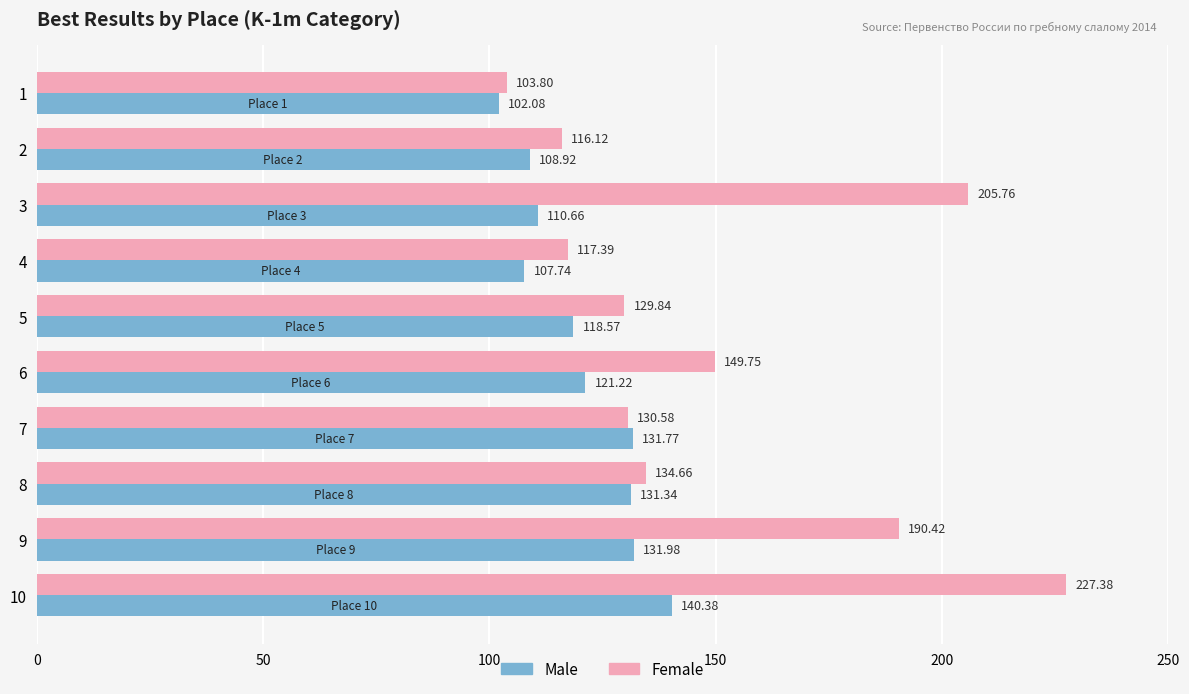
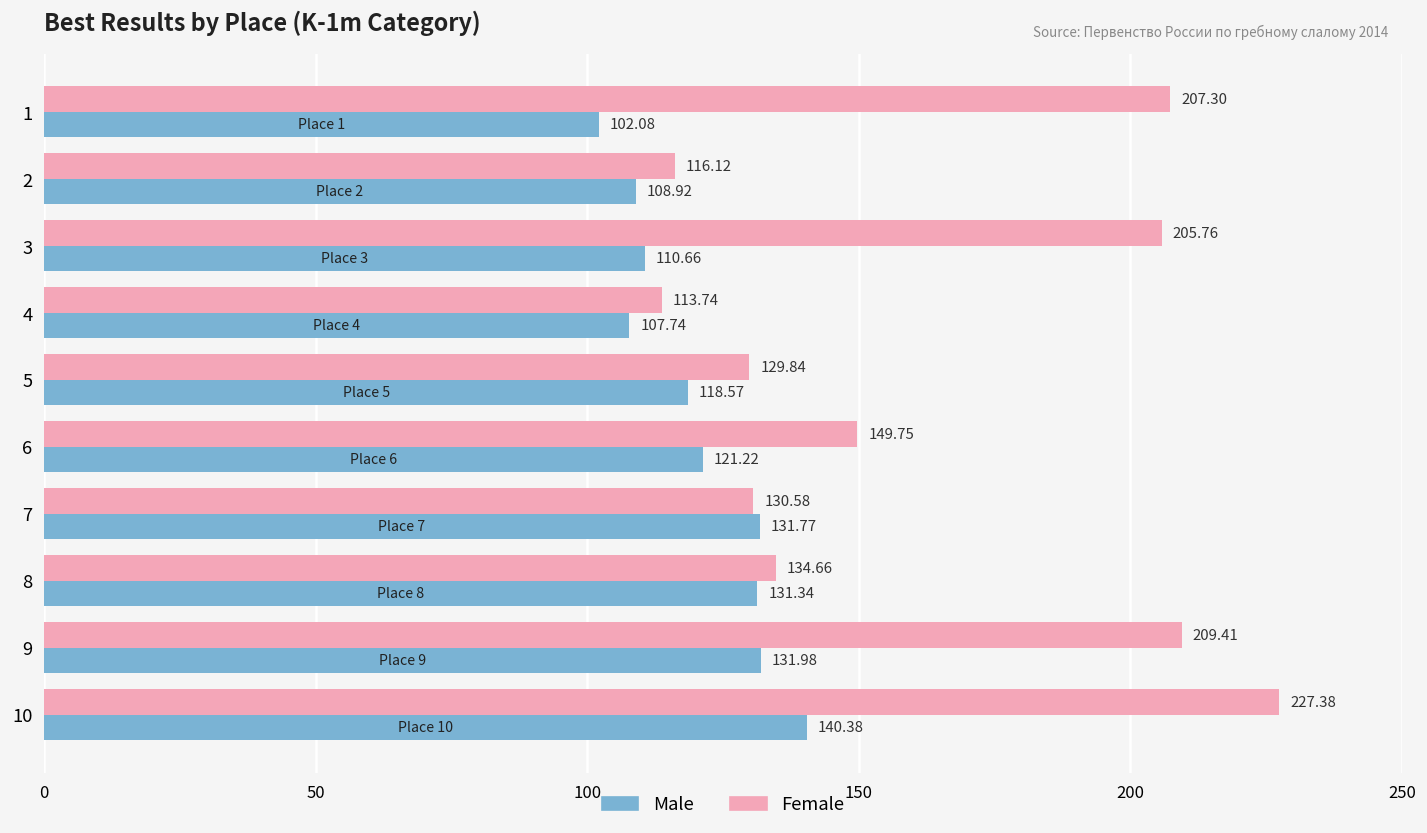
  {
    "Male": {
      "1": 102.08,
      "2": 108.92,
      "3": 110.66,
      "4": 107.74,
      "5": 118.57,
      "6": 121.22,
      "7": 131.77,
      "8": 131.34,
      "9": 131.98,
      "10": 140.38
    },
    "Female": {
-     "1": 103.80,
+     "1": 207.30,
      "2": 116.12,
      "3": 205.76,
-     "4": 117.39,
+     "4": 113.74,
      "5": 129.84,
      "6": 149.75,
      "7": 130.58,
      "8": 134.66,
-     "9": 190.42,
+     "9": 209.41,
      "10": 227.38
    }
  }
